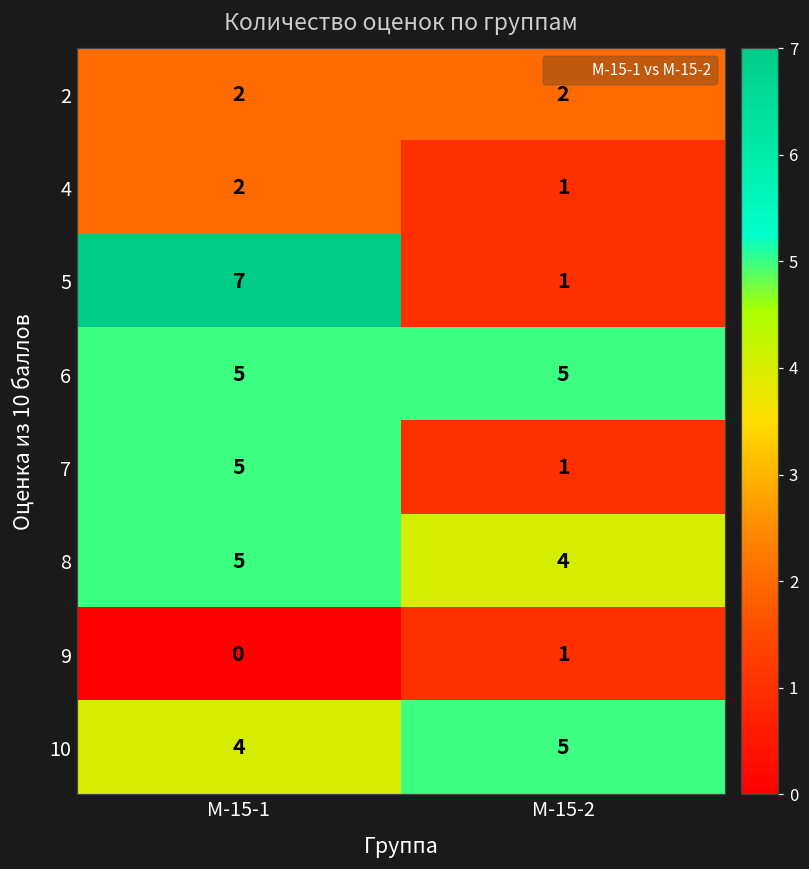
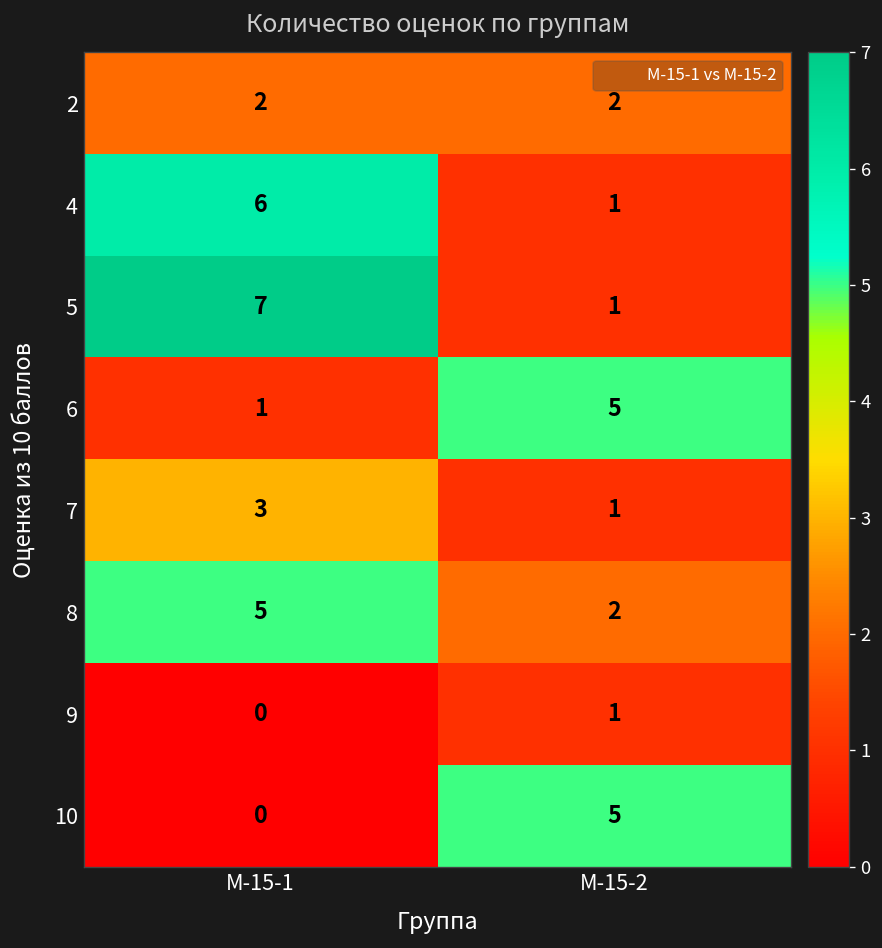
  {
    "2": {
      "М-15-1": 2,
      "М-15-2": 2
    },
    "4": {
-     "М-15-1": 2,
+     "М-15-1": 6,
      "М-15-2": 1
    },
    "5": {
      "М-15-1": 7,
      "М-15-2": 1
    },
    "6": {
-     "М-15-1": 5,
+     "М-15-1": 1,
      "М-15-2": 5
    },
    "7": {
-     "М-15-1": 5,
+     "М-15-1": 3,
      "М-15-2": 1
    },
    "8": {
      "М-15-1": 5,
-     "М-15-2": 4
+     "М-15-2": 2
    },
    "9": {
      "М-15-1": 0,
      "М-15-2": 1
    },
    "10": {
-     "М-15-1": 4,
+     "М-15-1": 0,
      "М-15-2": 5
    }
  }
